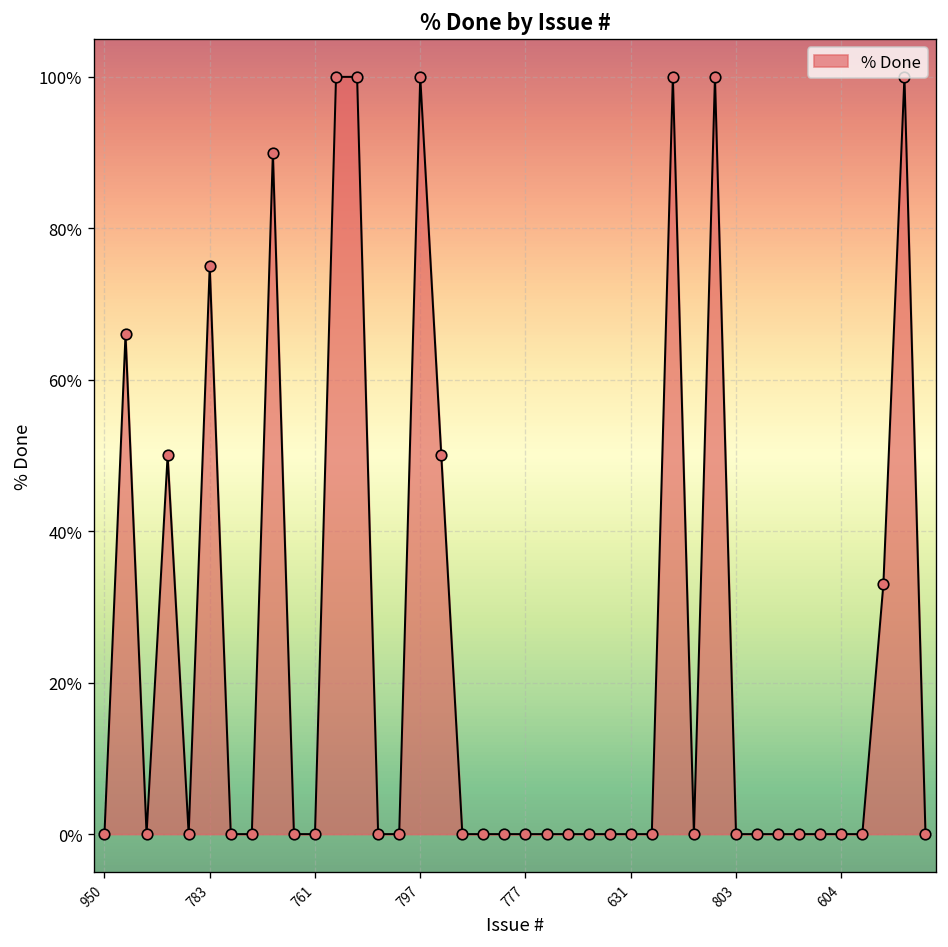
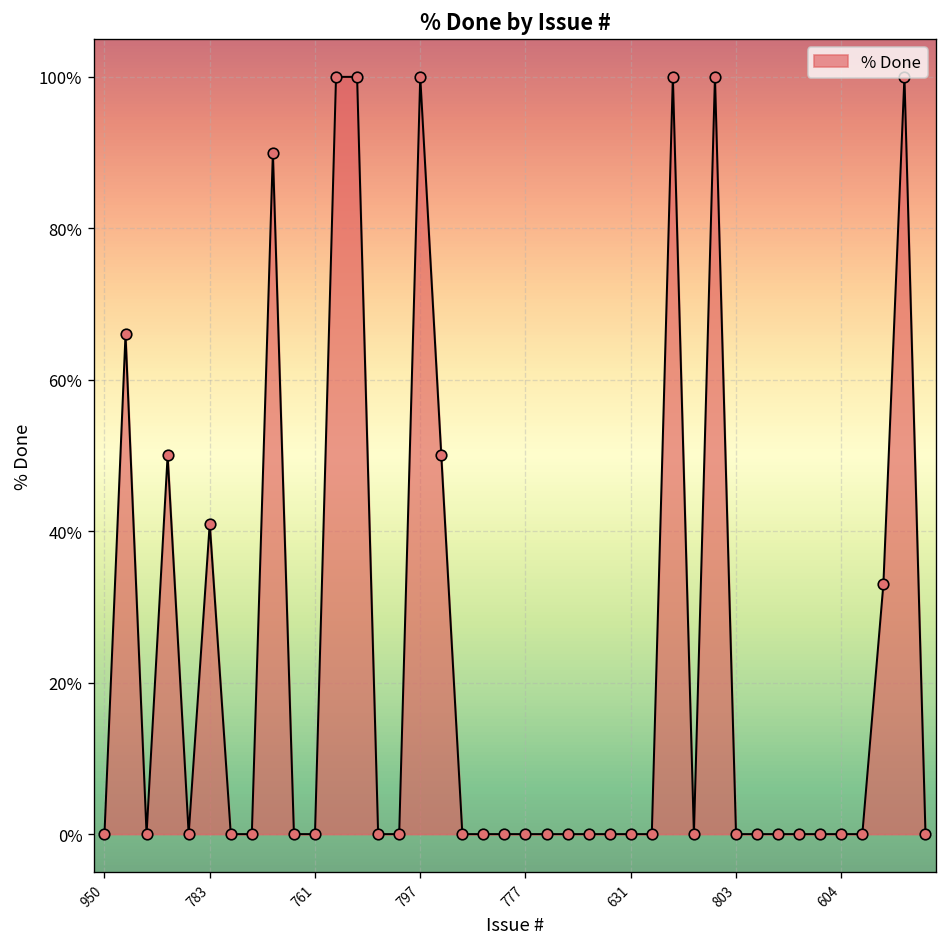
  {
    "950": "0%",
-   "783": "75%",
+   "783": "41%",
    "761": "0%",
    "797": "100%",
    "777": "0%",
    "631": "0%",
    "803": "0%",
    "604": "0%"
  }
